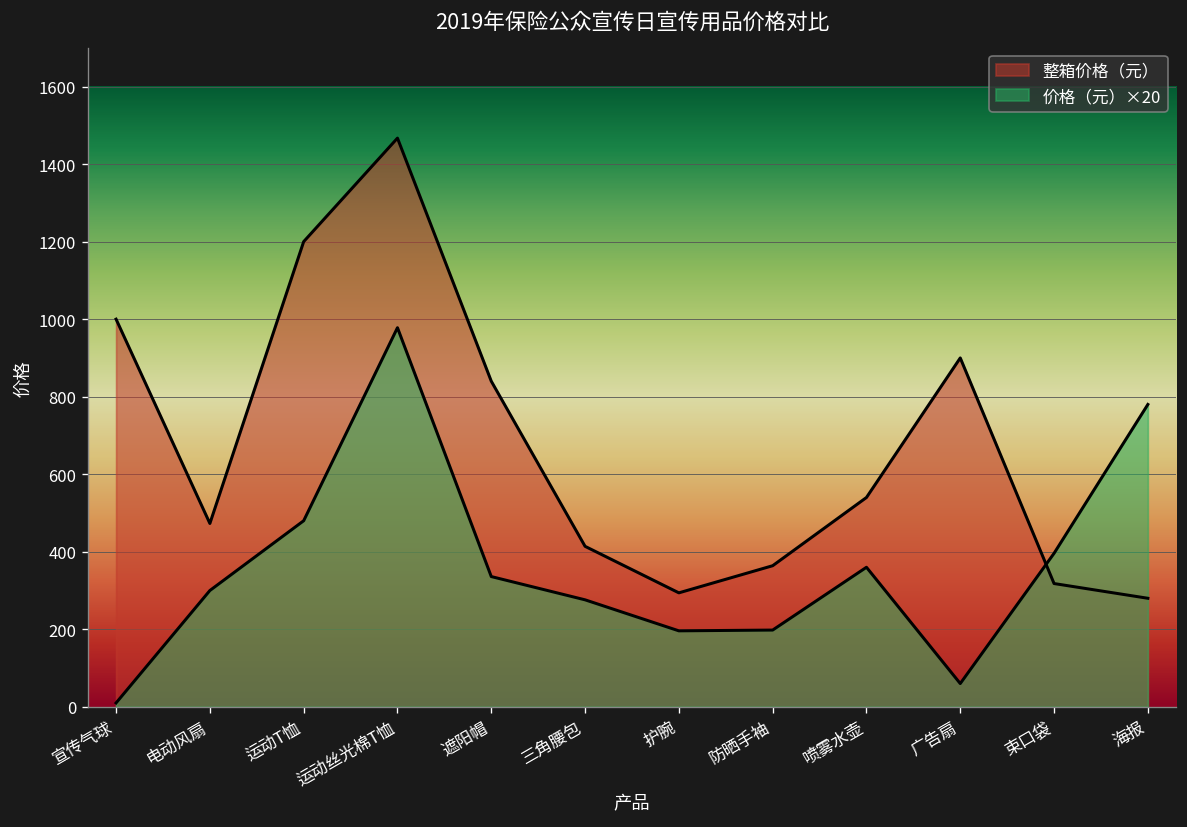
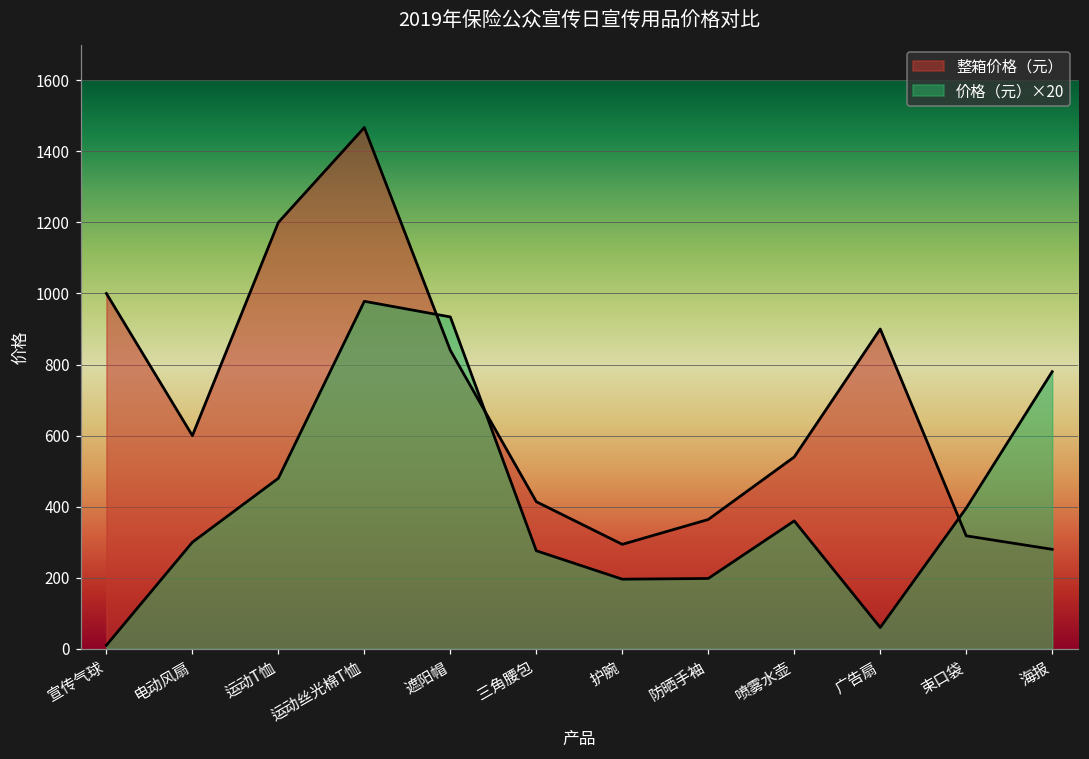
  {
    "整箱价格（元）": {
      "宣传气球": 1000,
-     "电动风扇": 470,
+     "电动风扇": 600,
      "运动T恤": 1200,
      "运动丝光棉T恤": 1470,
      "遮阳帽": 840,
      "三角腰包": 410,
      "护腕": 290,
      "防晒手袖": 360,
      "喷雾水壶": 540,
      "广告扇": 900,
      "束口袋": 320,
      "海报": 280
    },
    "价格（元）×20": {
      "宣传气球": 10,
      "电动风扇": 300,
      "运动T恤": 480,
      "运动丝光棉T恤": 980,
-     "遮阳帽": 340,
+     "遮阳帽": 930,
      "三角腰包": 280,
      "护腕": 200,
      "防晒手袖": 200,
      "喷雾水壶": 360,
      "广告扇": 60,
      "束口袋": 400,
      "海报": 780
    }
  }
